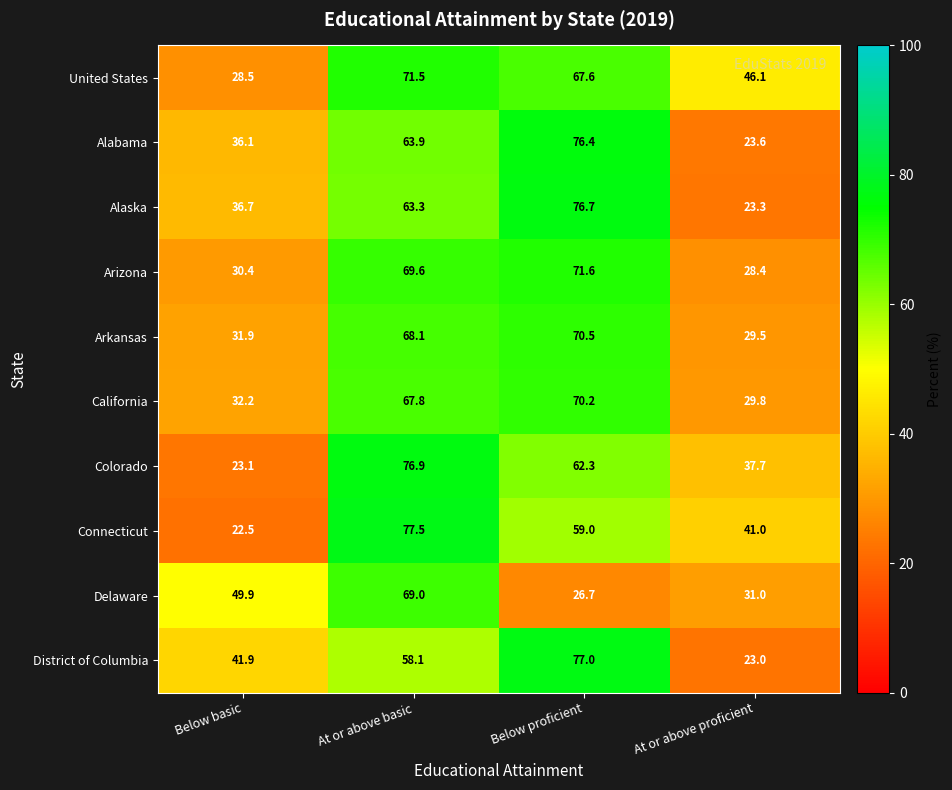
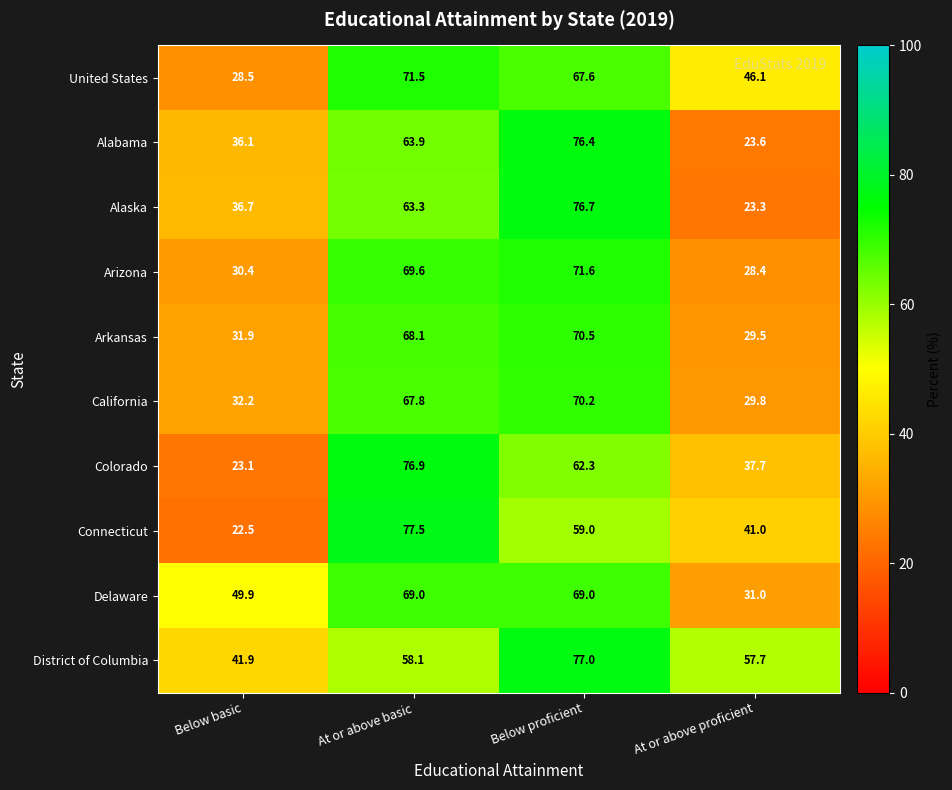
  {
    "United States": {
      "Below basic": 28.5,
      "At or above basic": 71.5,
      "Below proficient": 67.6
    },
    "Alabama": {
      "Below basic": 36.1,
      "At or above basic": 63.9,
      "Below proficient": 76.4,
      "At or above proficient": 23.6
    },
    "Alaska": {
      "Below basic": 36.7,
      "At or above basic": 63.3,
      "Below proficient": 76.7,
      "At or above proficient": 23.3
    },
    "Arizona": {
      "Below basic": 30.4,
      "At or above basic": 69.6,
      "Below proficient": 71.6,
      "At or above proficient": 28.4
    },
    "Arkansas": {
      "Below basic": 31.9,
      "At or above basic": 68.1,
      "Below proficient": 70.5,
      "At or above proficient": 29.5
    },
    "California": {
      "Below basic": 32.2,
      "At or above basic": 67.8,
      "Below proficient": 70.2,
      "At or above proficient": 29.8
    },
    "Colorado": {
      "Below basic": 23.1,
      "At or above basic": 76.9,
      "Below proficient": 62.3,
      "At or above proficient": 37.7
    },
    "Connecticut": {
      "Below basic": 22.5,
      "At or above basic": 77.5,
      "Below proficient": 59.0,
      "At or above proficient": 41.0
    },
    "Delaware": {
      "Below basic": 49.9,
      "At or above basic": 69.0,
-     "Below proficient": 26.7,
+     "Below proficient": 69.0,
      "At or above proficient": 31.0
    },
    "District of Columbia": {
      "Below basic": 41.9,
      "At or above basic": 58.1,
      "Below proficient": 77.0,
-     "At or above proficient": 23.0
+     "At or above proficient": 57.7
    }
  }
